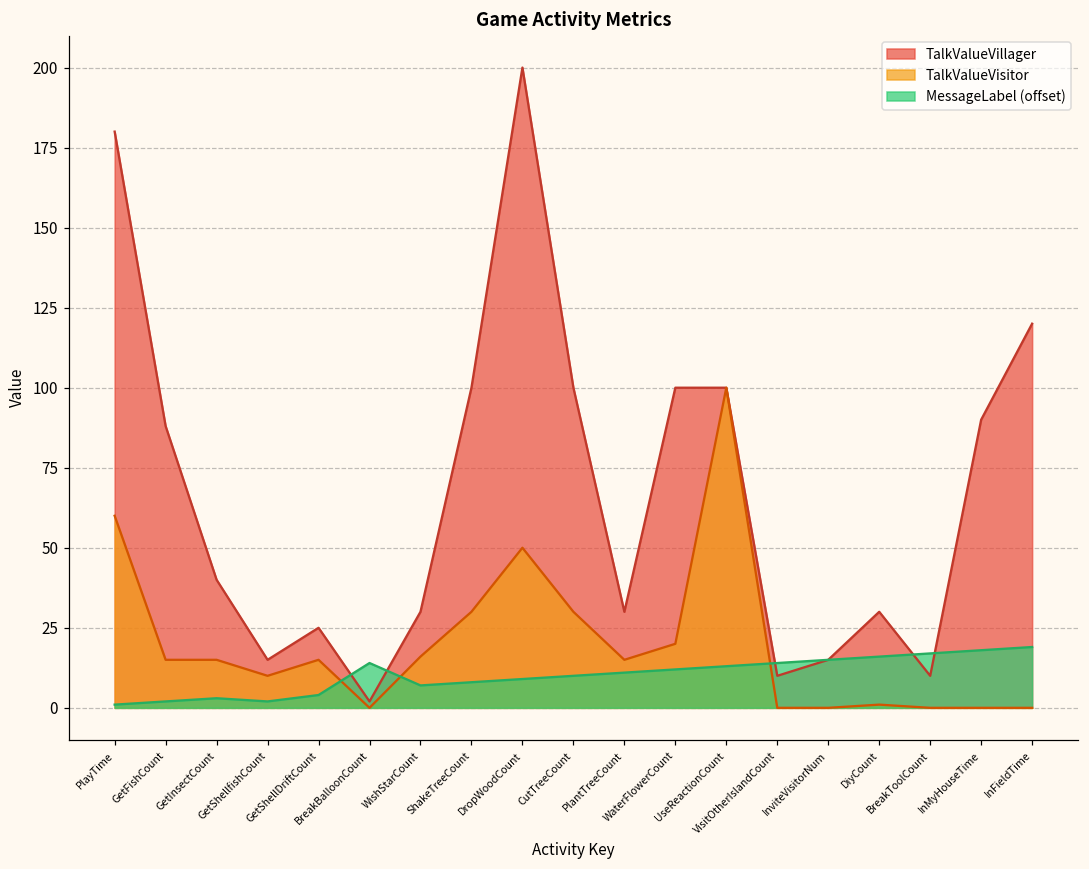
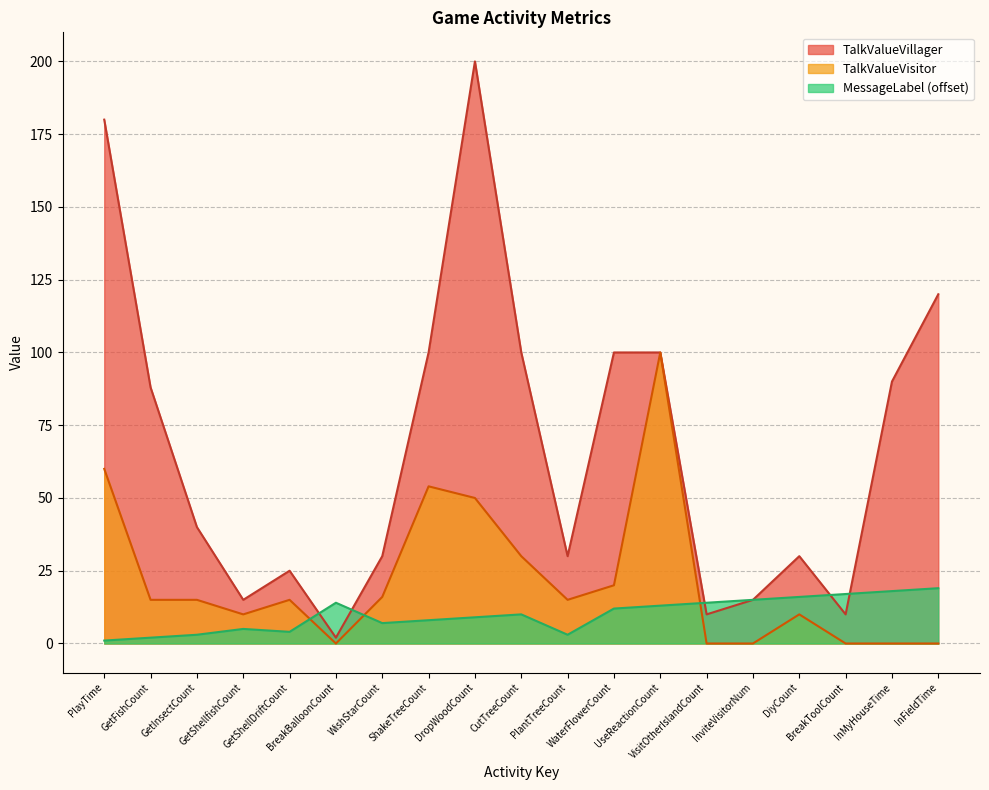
  {
    "TalkValueVillager": {
      "PlayTime": 180,
      "GetFishCount": 88,
      "GetInsectCount": 40,
      "GetShellfishCount": 15,
      "GetShellDriftCount": 25,
      "BreakBalloonCount": 2,
      "WishStarCount": 30,
      "ShakeTreeCount": 100,
      "DropWoodCount": 200,
      "CutTreeCount": 100,
      "PlantTreeCount": 30,
      "WaterFlowerCount": 100,
      "VisitOtherIslandCount": 10,
      "DiyCount": 30,
      "BreakToolCount": 10,
      "InMyHouseTime": 90,
      "InFieldTime": 120
    },
    "TalkValueVisitor": {
      "PlayTime": 60,
      "GetFishCount": 15,
      "GetInsectCount": 15,
      "GetShellfishCount": 10,
      "GetShellDriftCount": 15,
      "BreakBalloonCount": 0,
      "WishStarCount": 16,
-     "ShakeTreeCount": 30,
+     "ShakeTreeCount": 54,
      "DropWoodCount": 50,
      "CutTreeCount": 30,
      "PlantTreeCount": 15,
      "WaterFlowerCount": 20,
      "VisitOtherIslandCount": 0,
      "InviteVisitorNum": 0,
-     "DiyCount": 1,
+     "DiyCount": 10,
      "BreakToolCount": 0,
      "InMyHouseTime": 0,
      "InFieldTime": 0
    },
    "MessageLabel (offset)": {
      "PlayTime": 1,
      "GetFishCount": 2,
      "GetInsectCount": 3,
-     "GetShellfishCount": 2,
+     "GetShellfishCount": 5,
      "GetShellDriftCount": 4,
      "BreakBalloonCount": 14,
      "WishStarCount": 7,
      "ShakeTreeCount": 8,
      "DropWoodCount": 9,
      "CutTreeCount": 10,
-     "PlantTreeCount": 11,
+     "PlantTreeCount": 3,
      "WaterFlowerCount": 12,
      "UseReactionCount": 13,
      "VisitOtherIslandCount": 14,
      "DiyCount": 16,
      "BreakToolCount": 17,
      "InMyHouseTime": 18,
      "InFieldTime": 19
    }
  }
